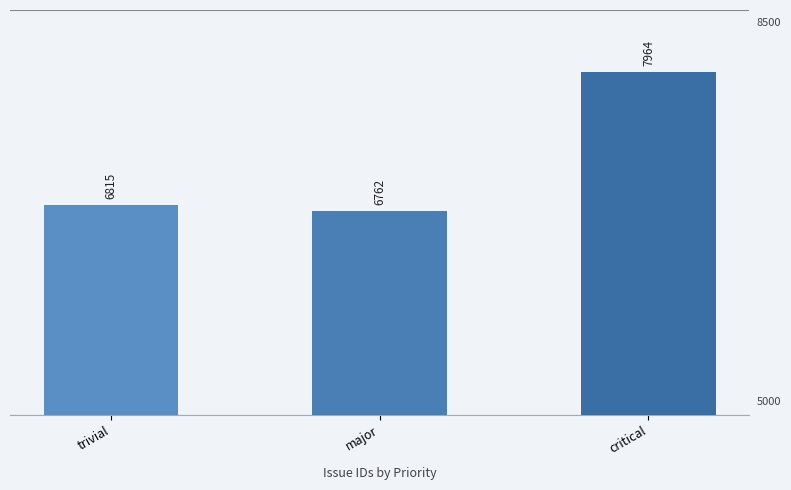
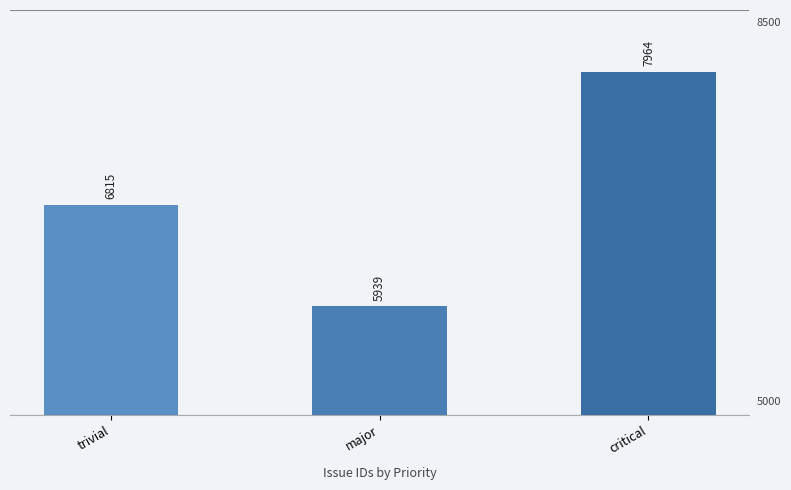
  {
    "trivial": 6815,
-   "major": 6762,
+   "major": 5939,
    "critical": 7964
  }
